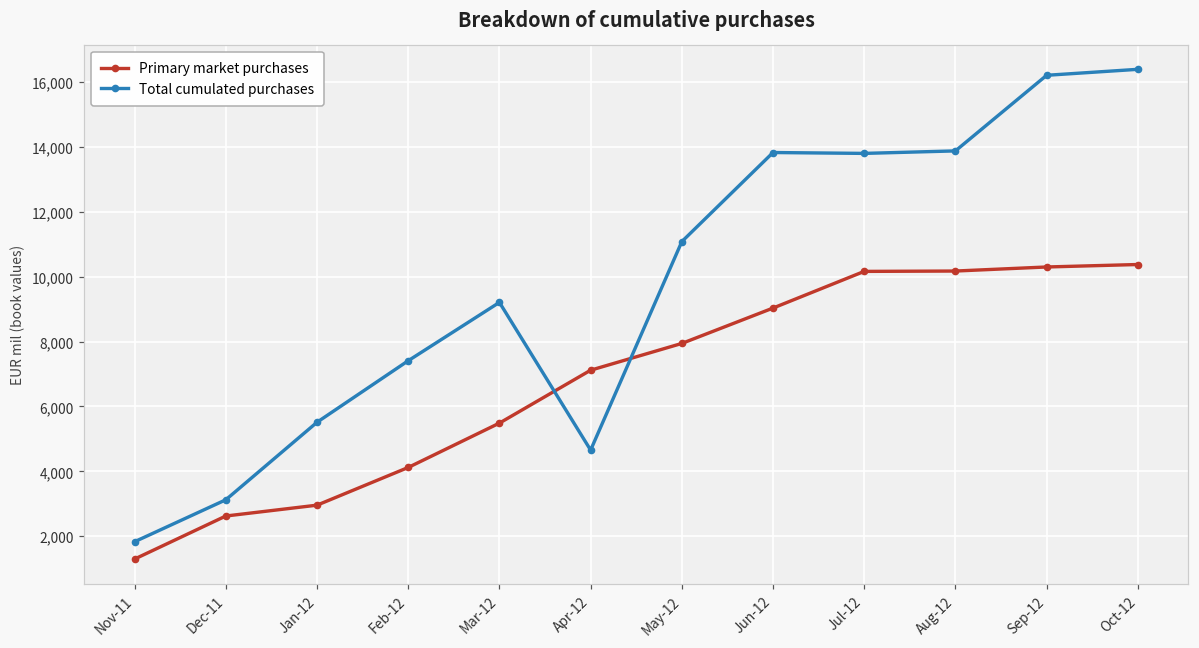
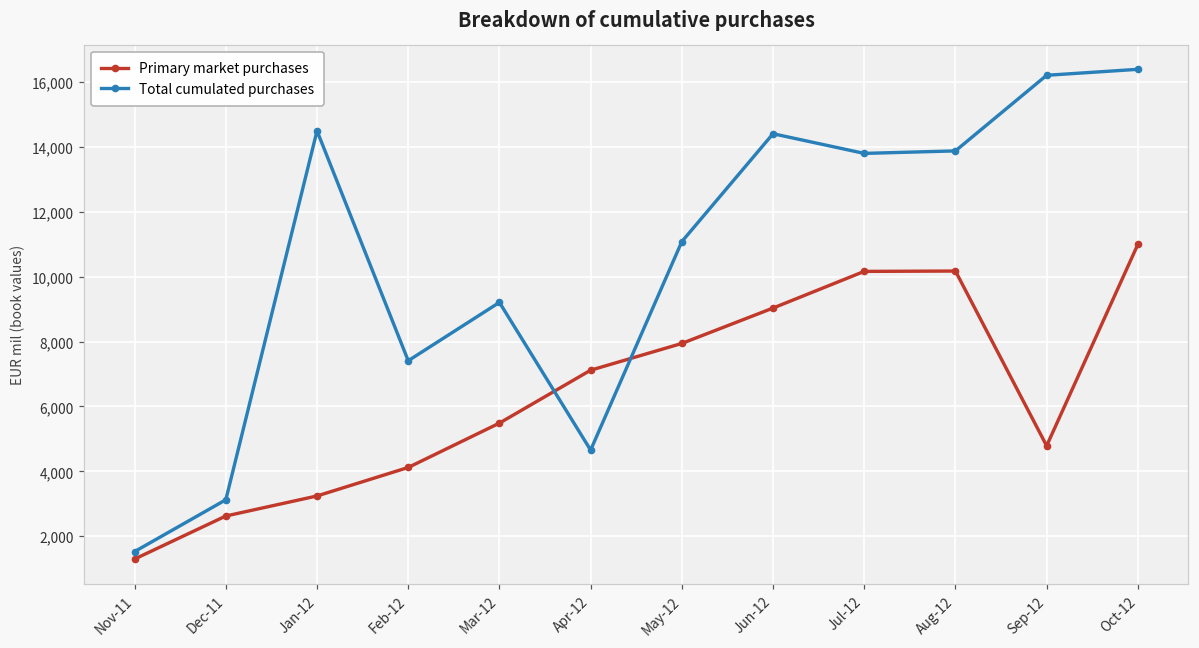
  {
    "Primary market purchases": {
      "Nov-11": "1,300",
      "Dec-11": "2,600",
-     "Jan-12": "3,000",
+     "Jan-12": "3,200",
      "Feb-12": "4,100",
      "Mar-12": "5,500",
      "Apr-12": "7,100",
      "May-12": "7,900",
      "Jun-12": "9,000",
      "Jul-12": "10,200",
      "Aug-12": "10,200",
-     "Sep-12": "10,300",
-     "Oct-12": "10,400"
+     "Sep-12": "4,800",
+     "Oct-12": "11,000"
    },
    "Total cumulated purchases": {
-     "Nov-11": "1,800",
+     "Nov-11": "1,500",
      "Dec-11": "3,100",
-     "Jan-12": "5,500",
+     "Jan-12": "14,500",
      "Feb-12": "7,400",
      "Mar-12": "9,200",
      "Apr-12": "4,700",
      "May-12": "11,100",
-     "Jun-12": "13,800",
+     "Jun-12": "14,400",
      "Jul-12": "13,800",
      "Aug-12": "13,900",
      "Sep-12": "16,200",
      "Oct-12": "16,400"
    }
  }
